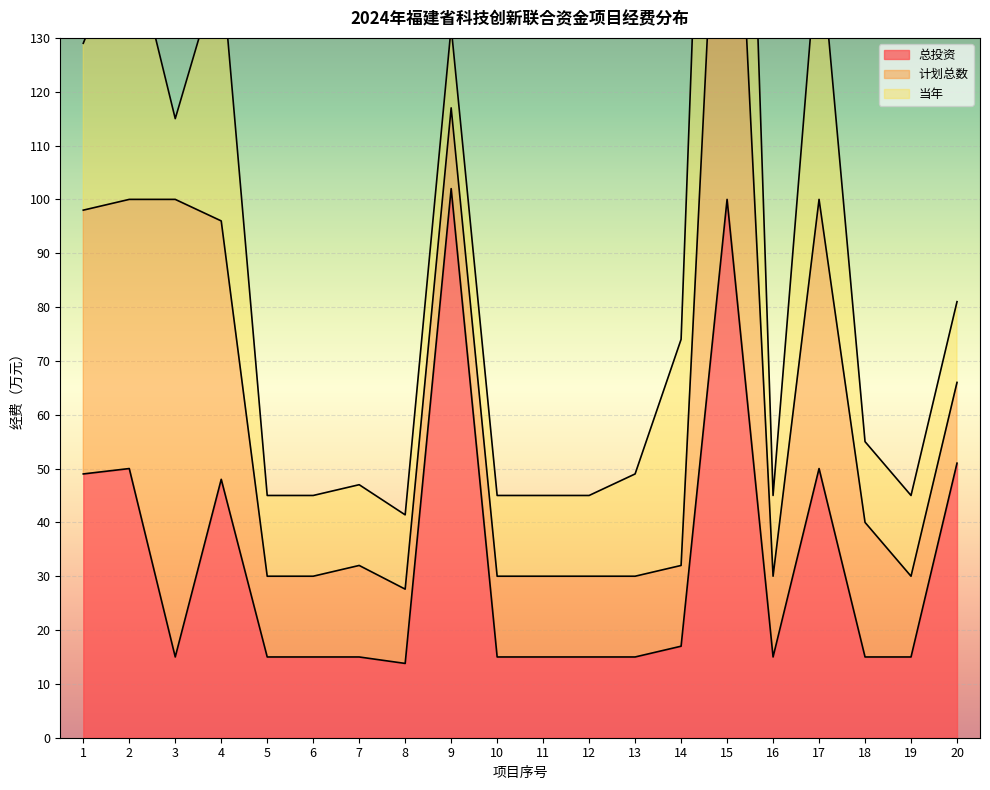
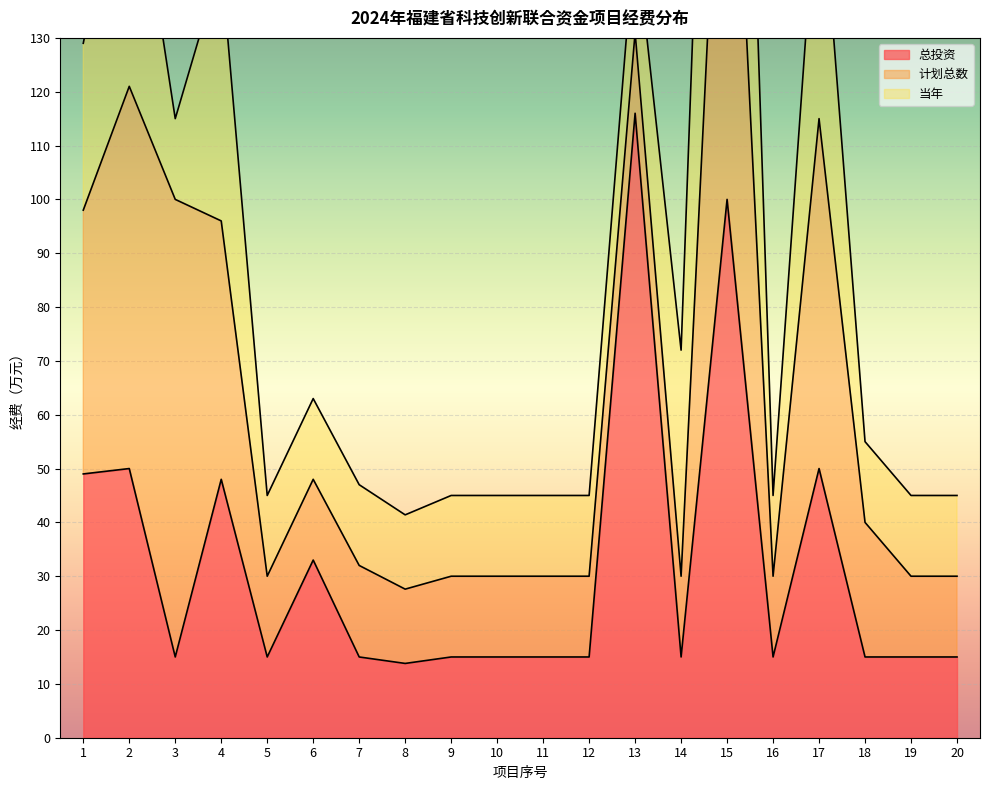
  {
    "总投资": {
      "1": 49,
      "2": 50,
      "3": 15,
      "4": 48,
      "5": 15,
-     "6": 15,
+     "6": 33,
      "7": 15,
      "8": 14,
-     "9": 102,
+     "9": 15,
      "10": 15,
      "11": 15,
      "12": 15,
-     "13": 15,
-     "14": 17,
+     "13": 116,
+     "14": 15,
      "15": 100,
      "16": 15,
      "17": 50,
      "18": 15,
      "19": 15,
-     "20": 51
+     "20": 15
    },
    "计划总数": {
      "1": 49,
-     "2": 50,
+     "2": 71,
      "3": 85,
      "4": 48,
      "5": 15,
      "6": 15,
      "7": 17,
      "8": 14,
      "9": 15,
      "10": 15,
      "11": 15,
      "12": 15,
      "14": 15,
      "16": 15,
-     "17": 50,
+     "17": 65,
      "18": 25,
      "19": 15,
      "20": 15
    },
    "当年": {
      "1": 31,
      "3": 15,
      "5": 15,
      "6": 15,
      "7": 15,
      "8": 14,
      "10": 15,
      "11": 15,
      "12": 15,
      "14": 42,
      "16": 15,
      "18": 15,
      "19": 15,
      "20": 15
    }
  }
